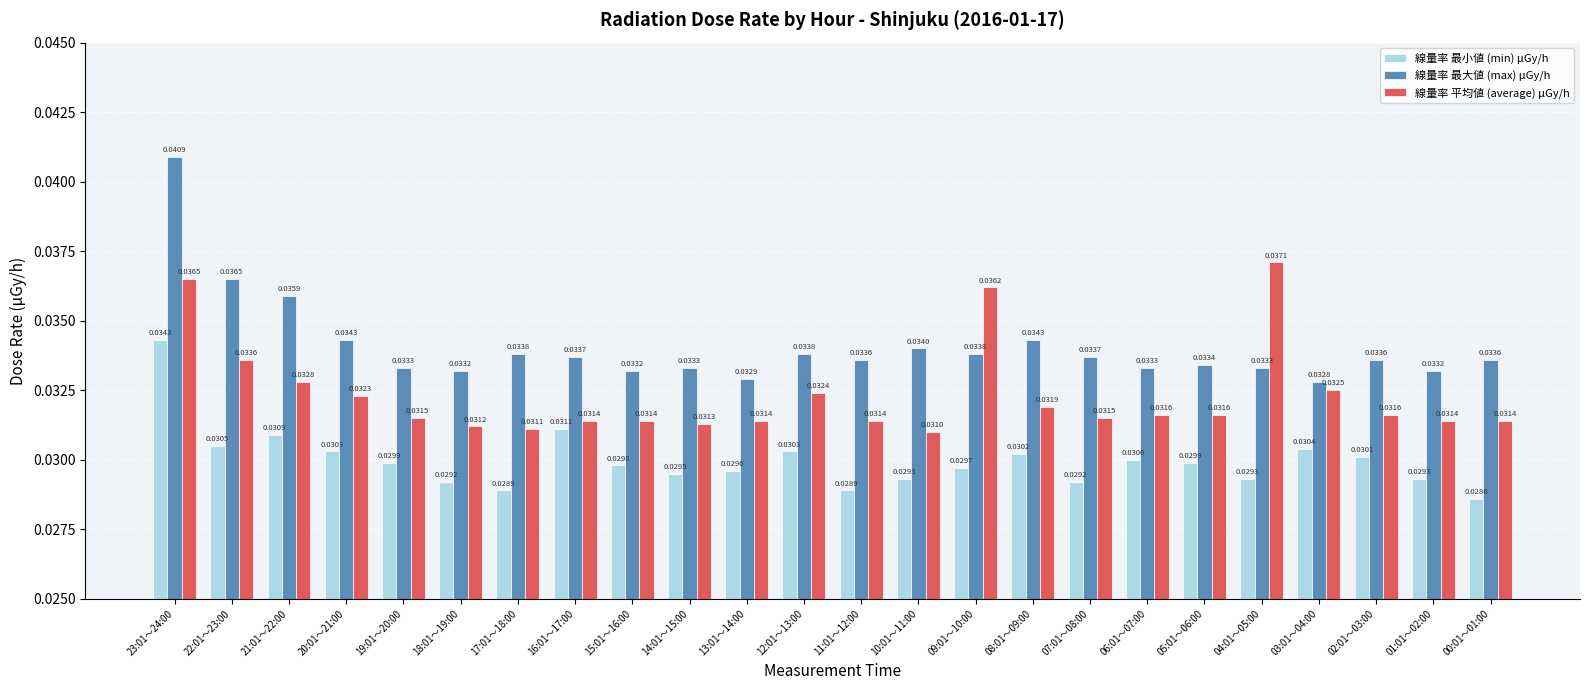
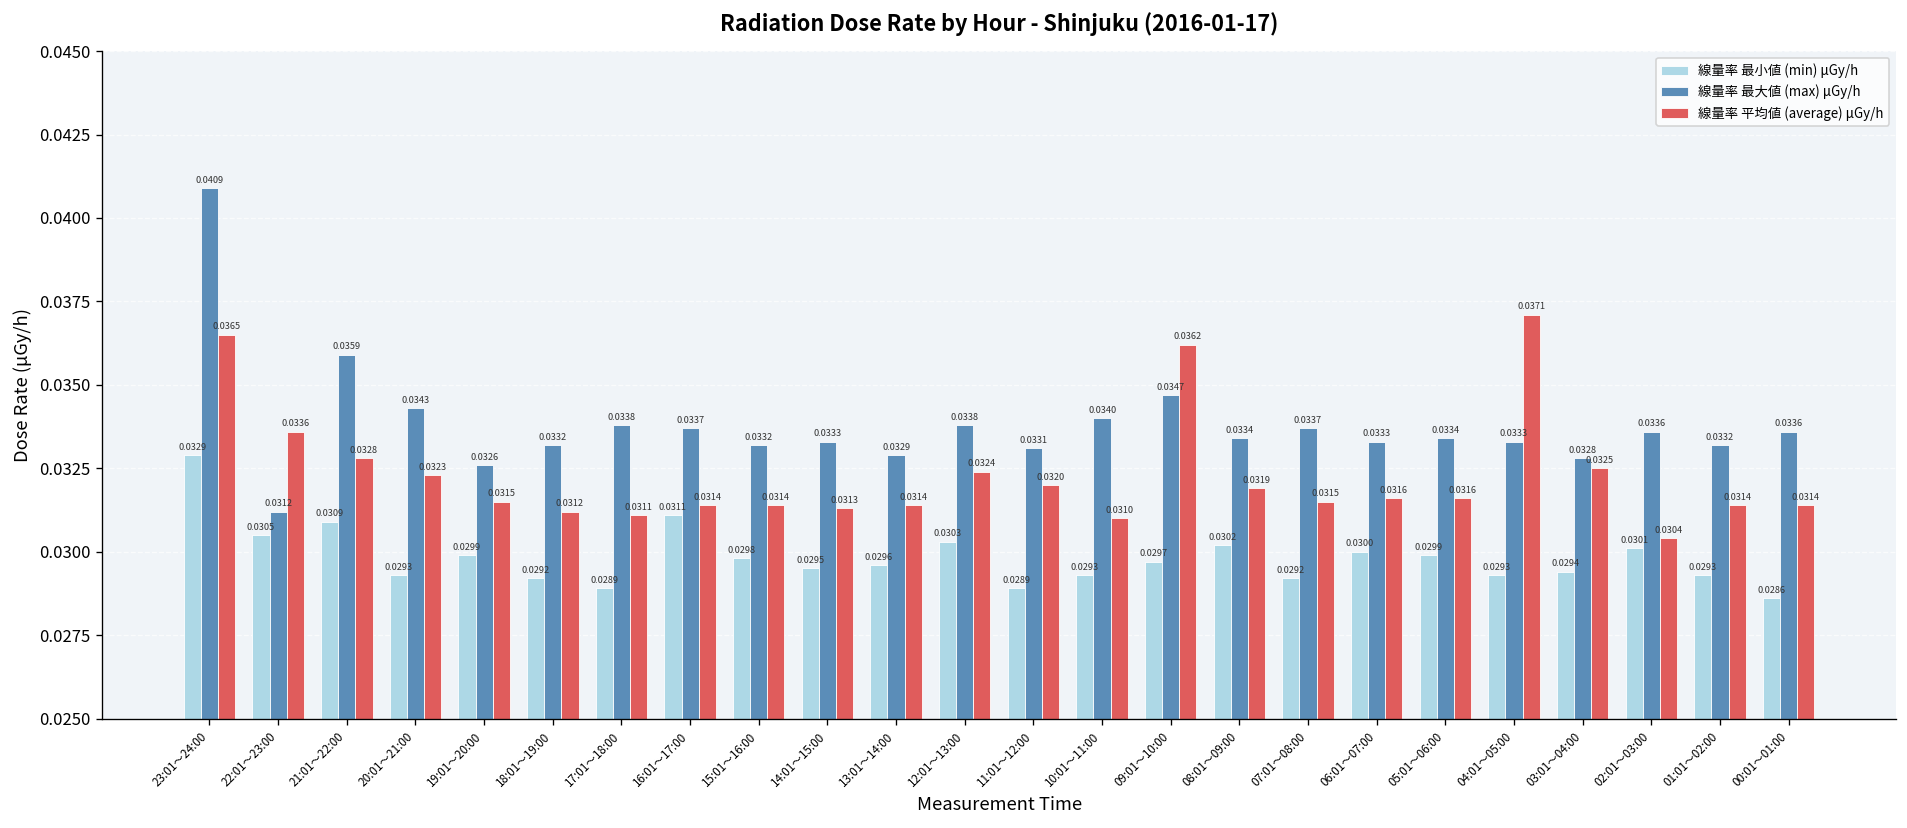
  {
    "線量率 最小値 (min) μGy/h": {
-     "23:01～24:00": 0.0343,
+     "23:01～24:00": 0.0329,
      "22:01～23:00": 0.0305,
      "21:01～22:00": 0.0309,
-     "20:01～21:00": 0.0303,
+     "20:01～21:00": 0.0293,
      "19:01～20:00": 0.0299,
      "18:01～19:00": 0.0292,
      "17:01～18:00": 0.0289,
      "16:01～17:00": 0.0311,
      "15:01～16:00": 0.0298,
      "14:01～15:00": 0.0295,
      "13:01～14:00": 0.0296,
      "12:01～13:00": 0.0303,
      "11:01～12:00": 0.0289,
      "10:01～11:00": 0.0293,
      "09:01～10:00": 0.0297,
      "08:01～09:00": 0.0302,
      "07:01～08:00": 0.0292,
      "06:01～07:00": 0.0300,
      "05:01～06:00": 0.0299,
      "04:01～05:00": 0.0293,
-     "03:01～04:00": 0.0304,
+     "03:01～04:00": 0.0294,
      "02:01～03:00": 0.0301,
      "01:01～02:00": 0.0293,
      "00:01～01:00": 0.0286
    },
    "線量率 最大値 (max) μGy/h": {
      "23:01～24:00": 0.0409,
-     "22:01～23:00": 0.0365,
+     "22:01～23:00": 0.0312,
      "21:01～22:00": 0.0359,
      "20:01～21:00": 0.0343,
-     "19:01～20:00": 0.0333,
+     "19:01～20:00": 0.0326,
      "18:01～19:00": 0.0332,
      "17:01～18:00": 0.0338,
      "16:01～17:00": 0.0337,
      "15:01～16:00": 0.0332,
      "14:01～15:00": 0.0333,
      "13:01～14:00": 0.0329,
      "12:01～13:00": 0.0338,
-     "11:01～12:00": 0.0336,
+     "11:01～12:00": 0.0331,
      "10:01～11:00": 0.0340,
-     "09:01～10:00": 0.0338,
-     "08:01～09:00": 0.0343,
+     "09:01～10:00": 0.0347,
+     "08:01～09:00": 0.0334,
      "07:01～08:00": 0.0337,
      "06:01～07:00": 0.0333,
      "05:01～06:00": 0.0334,
      "04:01～05:00": 0.0333,
      "03:01～04:00": 0.0328,
      "02:01～03:00": 0.0336,
      "01:01～02:00": 0.0332,
      "00:01～01:00": 0.0336
    },
    "線量率 平均値 (average) μGy/h": {
      "23:01～24:00": 0.0365,
      "22:01～23:00": 0.0336,
      "21:01～22:00": 0.0328,
      "20:01～21:00": 0.0323,
      "19:01～20:00": 0.0315,
      "18:01～19:00": 0.0312,
      "17:01～18:00": 0.0311,
      "16:01～17:00": 0.0314,
      "15:01～16:00": 0.0314,
      "14:01～15:00": 0.0313,
      "13:01～14:00": 0.0314,
      "12:01～13:00": 0.0324,
-     "11:01～12:00": 0.0314,
+     "11:01～12:00": 0.0320,
      "10:01～11:00": 0.0310,
      "09:01～10:00": 0.0362,
      "08:01～09:00": 0.0319,
      "07:01～08:00": 0.0315,
      "06:01～07:00": 0.0316,
      "05:01～06:00": 0.0316,
      "04:01～05:00": 0.0371,
      "03:01～04:00": 0.0325,
-     "02:01～03:00": 0.0316,
+     "02:01～03:00": 0.0304,
      "01:01～02:00": 0.0314,
      "00:01～01:00": 0.0314
    }
  }
